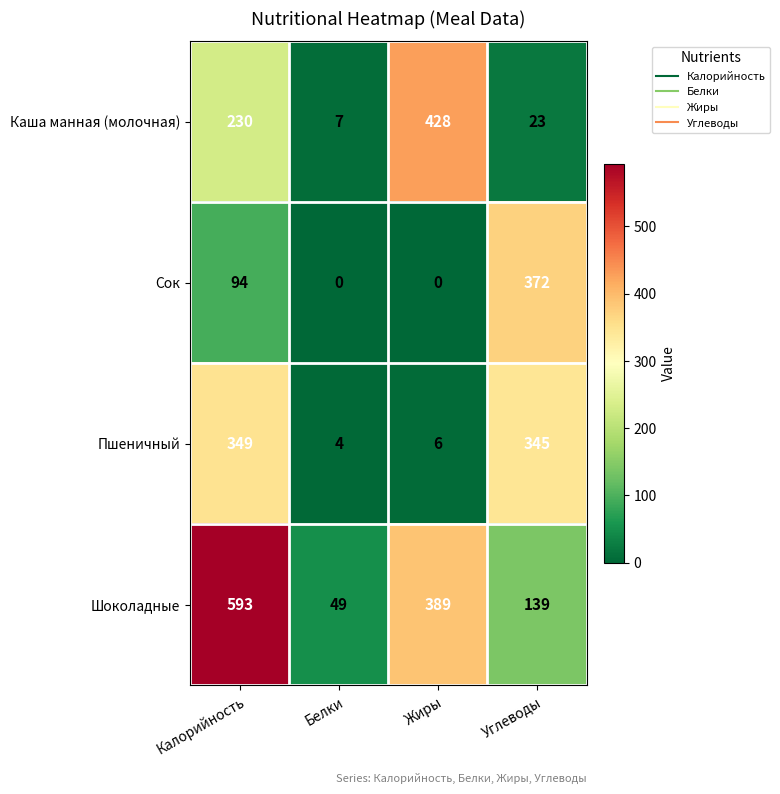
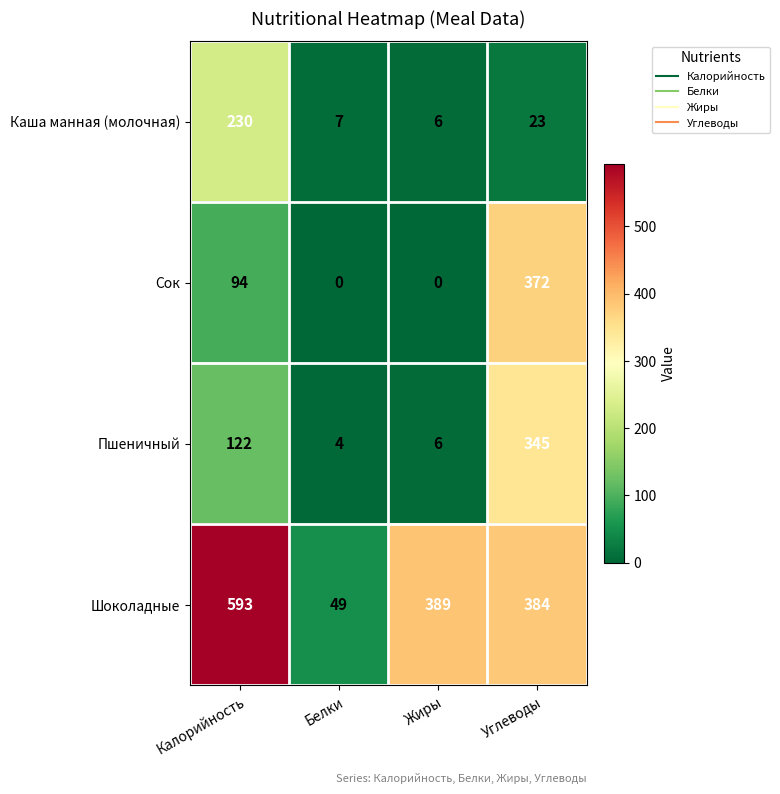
  {
    "Каша манная (молочная)": {
      "Калорийность": 230,
      "Белки": 7,
-     "Жиры": 428,
+     "Жиры": 6,
      "Углеводы": 23
    },
    "Сок": {
      "Калорийность": 94,
      "Белки": 0,
      "Жиры": 0,
      "Углеводы": 372
    },
    "Пшеничный": {
-     "Калорийность": 349,
+     "Калорийность": 122,
      "Белки": 4,
      "Жиры": 6,
      "Углеводы": 345
    },
    "Шоколадные": {
      "Калорийность": 593,
      "Белки": 49,
      "Жиры": 389,
-     "Углеводы": 139
+     "Углеводы": 384
    }
  }
